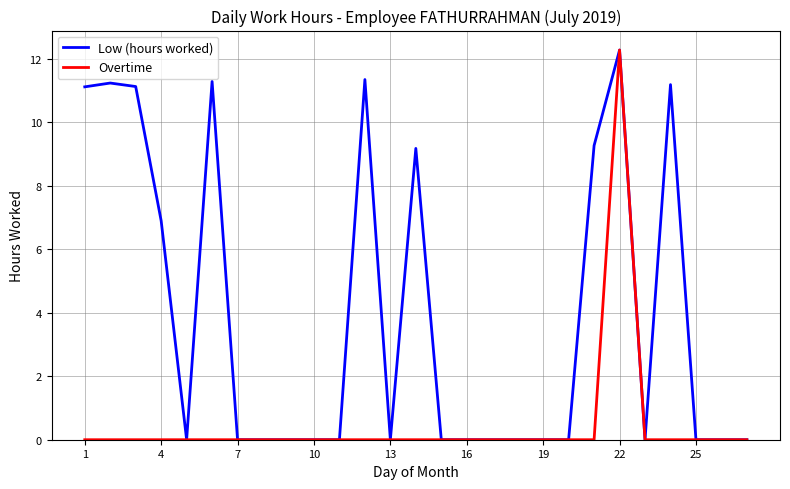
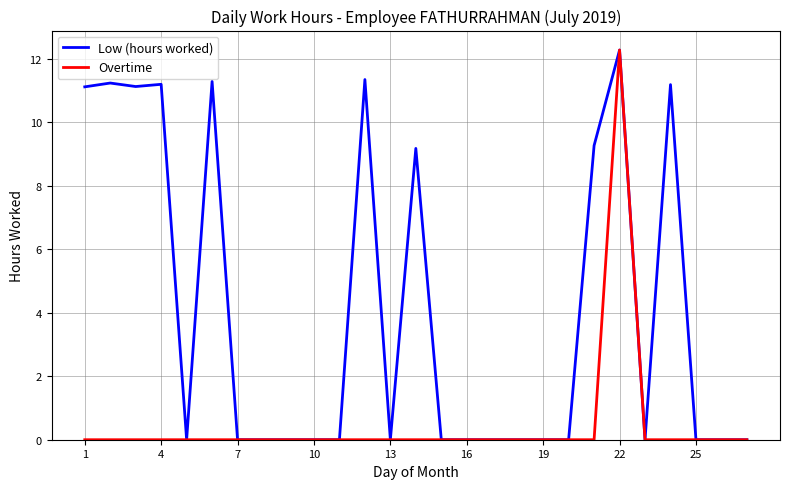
  {
    "Low (hours worked)": {
      "1": 11.1,
-     "4": 6.9
+     "4": 11.2
    },
    "Overtime": {
      "1": 0.0,
      "4": 0.0
    }
  }
